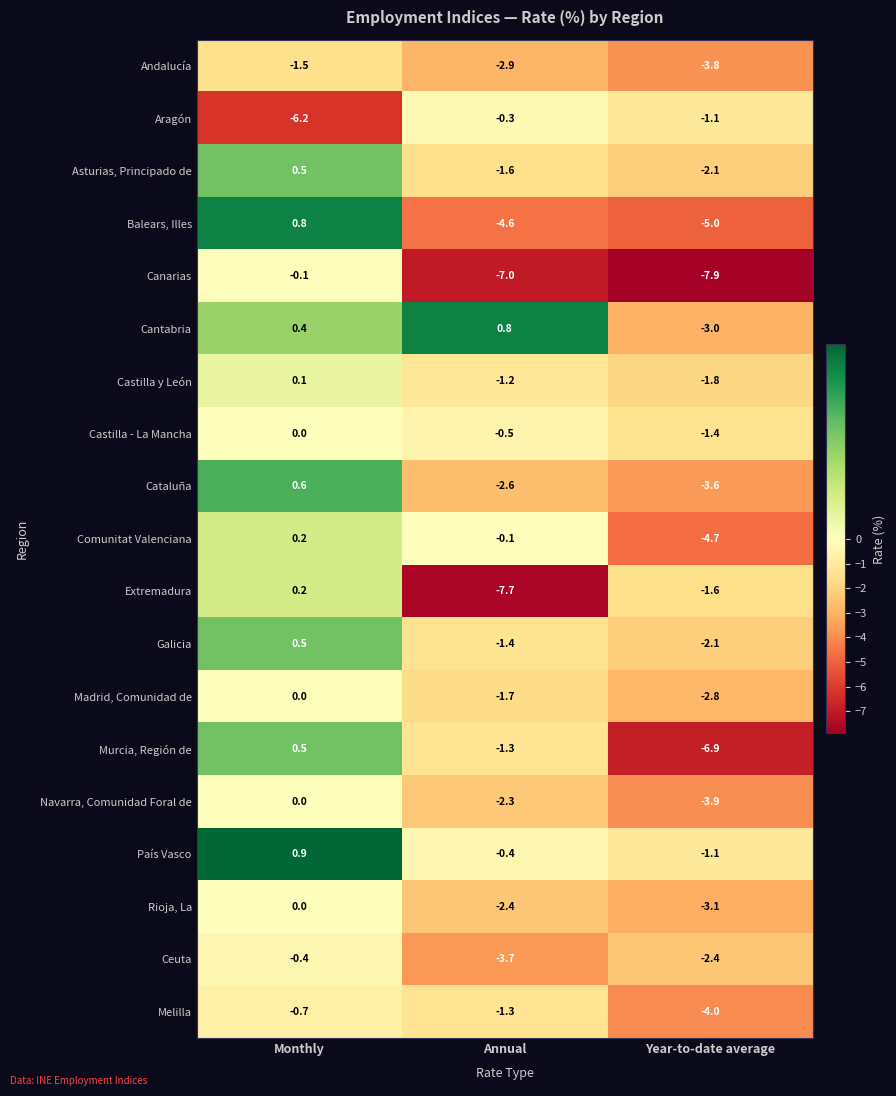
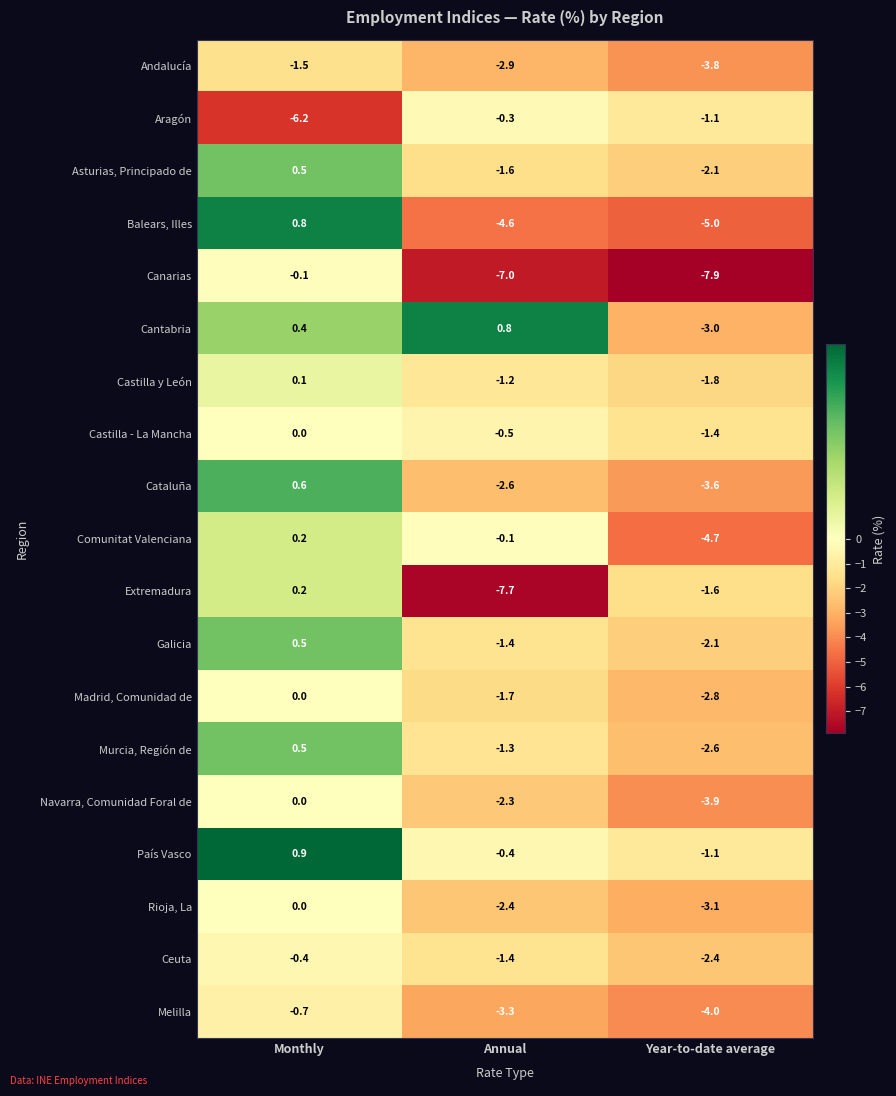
  {
    "Andalucía": {
      "Monthly": -1.5,
      "Annual": -2.9,
      "Year-to-date average": -3.8
    },
    "Aragón": {
      "Monthly": -6.2,
      "Annual": -0.3,
      "Year-to-date average": -1.1
    },
    "Asturias, Principado de": {
      "Monthly": 0.5,
      "Annual": -1.6,
      "Year-to-date average": -2.1
    },
    "Balears, Illes": {
      "Monthly": 0.8,
      "Annual": -4.6,
      "Year-to-date average": -5.0
    },
    "Canarias": {
      "Monthly": -0.1,
      "Annual": -7.0,
      "Year-to-date average": -7.9
    },
    "Cantabria": {
      "Monthly": 0.4,
      "Annual": 0.8,
      "Year-to-date average": -3.0
    },
    "Castilla y León": {
      "Monthly": 0.1,
      "Annual": -1.2,
      "Year-to-date average": -1.8
    },
    "Castilla - La Mancha": {
      "Monthly": 0.0,
      "Annual": -0.5,
      "Year-to-date average": -1.4
    },
    "Cataluña": {
      "Monthly": 0.6,
      "Annual": -2.6,
      "Year-to-date average": -3.6
    },
    "Comunitat Valenciana": {
      "Monthly": 0.2,
      "Annual": -0.1,
      "Year-to-date average": -4.7
    },
    "Extremadura": {
      "Monthly": 0.2,
      "Annual": -7.7,
      "Year-to-date average": -1.6
    },
    "Galicia": {
      "Monthly": 0.5,
      "Annual": -1.4,
      "Year-to-date average": -2.1
    },
    "Madrid, Comunidad de": {
      "Monthly": 0.0,
      "Annual": -1.7,
      "Year-to-date average": -2.8
    },
    "Murcia, Región de": {
      "Monthly": 0.5,
      "Annual": -1.3,
-     "Year-to-date average": -6.9
+     "Year-to-date average": -2.6
    },
    "Navarra, Comunidad Foral de": {
      "Monthly": 0.0,
      "Annual": -2.3,
      "Year-to-date average": -3.9
    },
    "País Vasco": {
      "Monthly": 0.9,
      "Annual": -0.4,
      "Year-to-date average": -1.1
    },
    "Rioja, La": {
      "Monthly": 0.0,
      "Annual": -2.4,
      "Year-to-date average": -3.1
    },
    "Ceuta": {
      "Monthly": -0.4,
-     "Annual": -3.7,
+     "Annual": -1.4,
      "Year-to-date average": -2.4
    },
    "Melilla": {
      "Monthly": -0.7,
-     "Annual": -1.3,
+     "Annual": -3.3,
      "Year-to-date average": -4.0
    }
  }
